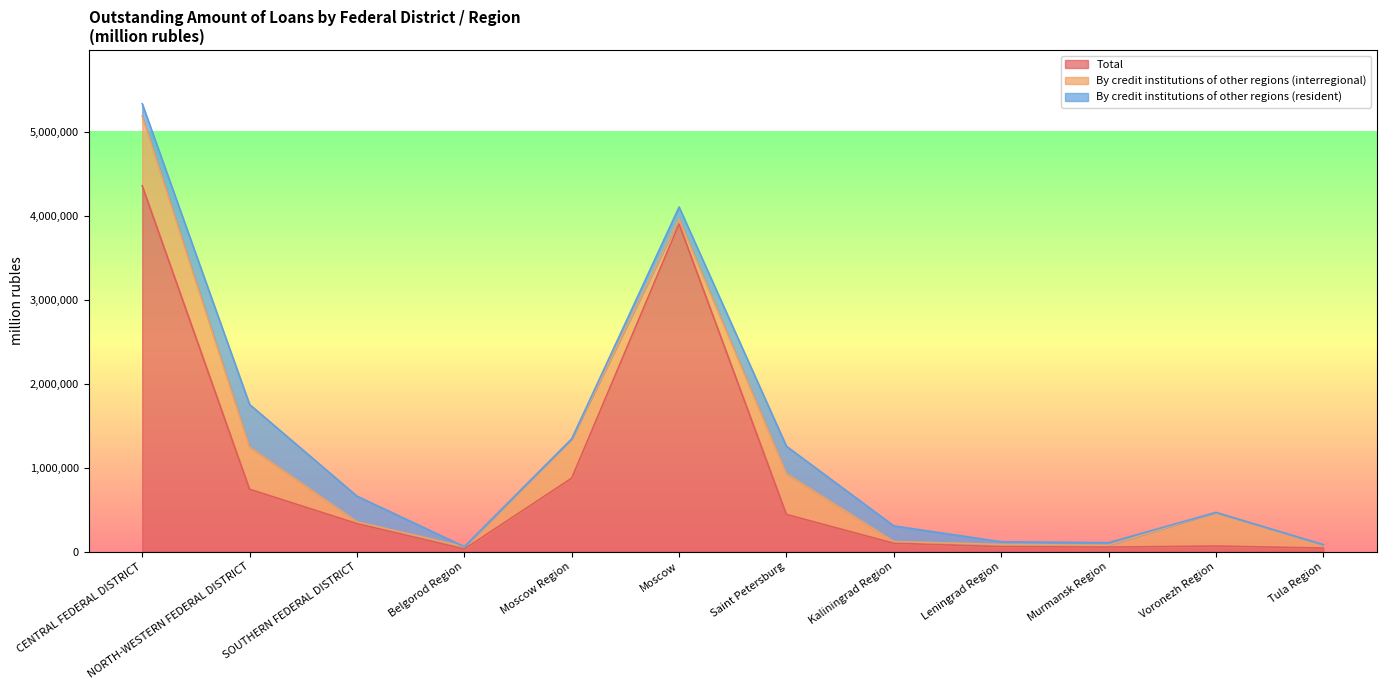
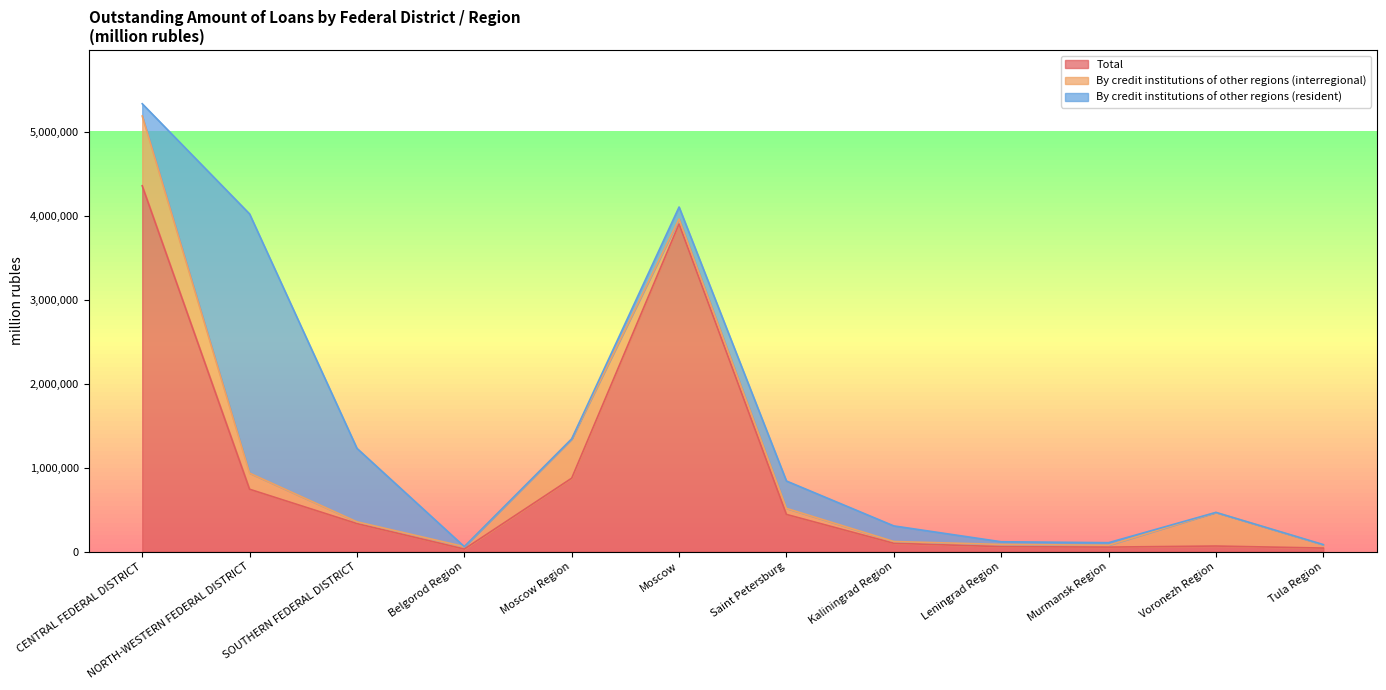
  {
    "Total": {
      "CENTRAL FEDERAL DISTRICT": "4,400,000",
      "NORTH-WESTERN FEDERAL DISTRICT": "700,000",
      "Moscow Region": "900,000",
      "Moscow": "3,900,000",
      "Saint Petersburg": "400,000",
      "Voronezh Region": "100,000",
      "Tula Region": "0"
    },
    "By credit institutions of other regions (interregional)": {
      "CENTRAL FEDERAL DISTRICT": "800,000",
-     "NORTH-WESTERN FEDERAL DISTRICT": "500,000",
+     "NORTH-WESTERN FEDERAL DISTRICT": "200,000",
      "Moscow": "100,000",
-     "Saint Petersburg": "500,000"
+     "Saint Petersburg": "100,000"
    },
    "By credit institutions of other regions (resident)": {
      "CENTRAL FEDERAL DISTRICT": "100,000",
-     "NORTH-WESTERN FEDERAL DISTRICT": "500,000",
-     "SOUTHERN FEDERAL DISTRICT": "300,000",
+     "NORTH-WESTERN FEDERAL DISTRICT": "3,100,000",
+     "SOUTHERN FEDERAL DISTRICT": "900,000",
      "Moscow": "100,000",
      "Saint Petersburg": "300,000",
      "Kaliningrad Region": "200,000",
      "Leningrad Region": "0"
    }
  }
